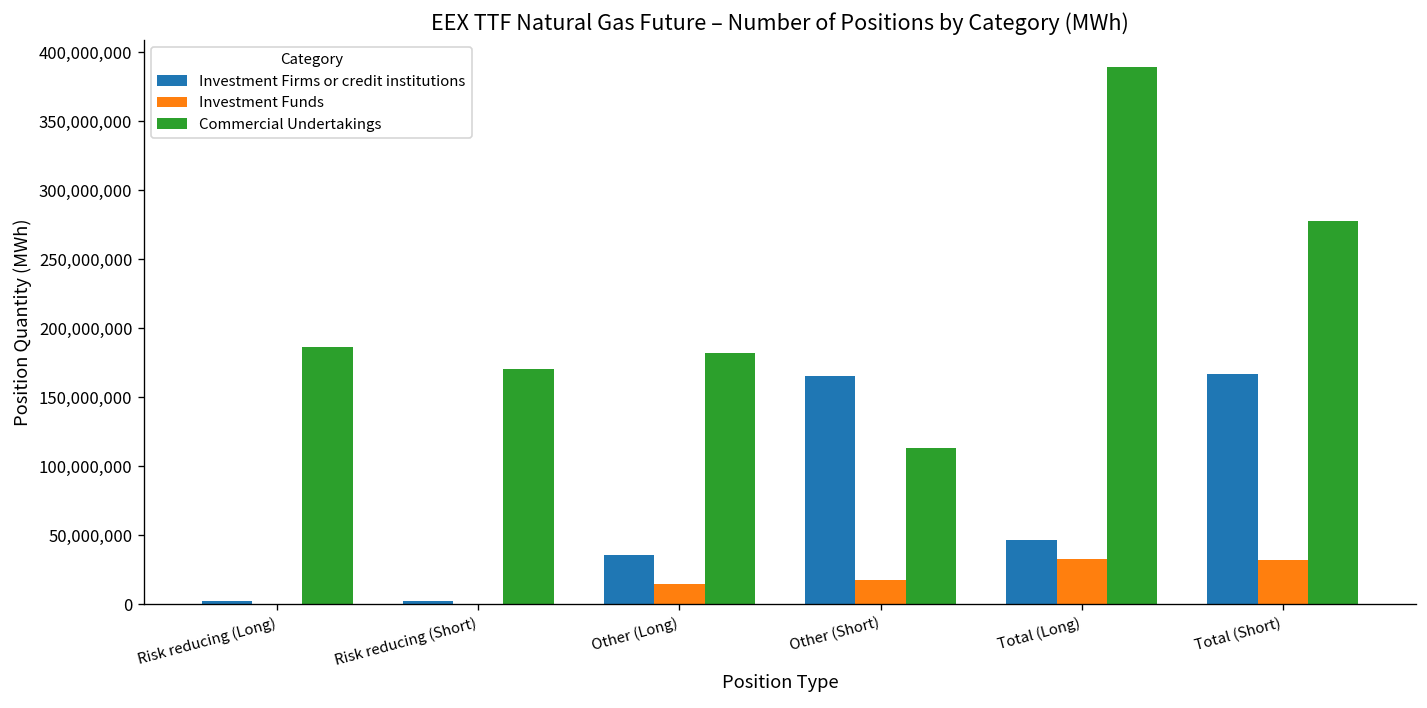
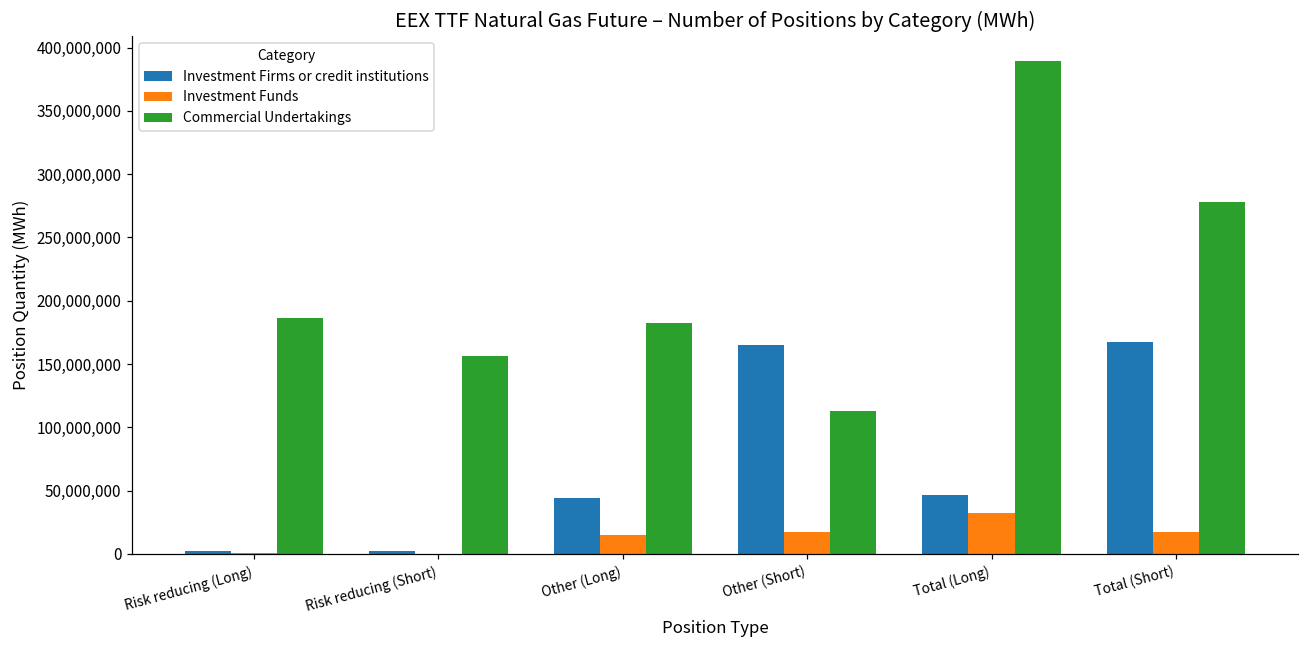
  {
    "Investment Firms or credit institutions": {
      "Risk reducing (Long)": "2,000,000",
-     "Other (Long)": "35,000,000",
+     "Other (Long)": "44,000,000",
      "Other (Short)": "165,000,000",
      "Total (Long)": "47,000,000",
      "Total (Short)": "167,000,000"
    },
    "Investment Funds": {
      "Other (Long)": "15,000,000",
      "Other (Short)": "18,000,000",
      "Total (Long)": "32,000,000",
-     "Total (Short)": "32,000,000"
+     "Total (Short)": "18,000,000"
    },
    "Commercial Undertakings": {
      "Risk reducing (Long)": "186,000,000",
-     "Risk reducing (Short)": "170,000,000",
+     "Risk reducing (Short)": "157,000,000",
      "Other (Long)": "182,000,000",
      "Other (Short)": "113,000,000",
      "Total (Long)": "390,000,000",
      "Total (Short)": "278,000,000"
    }
  }
